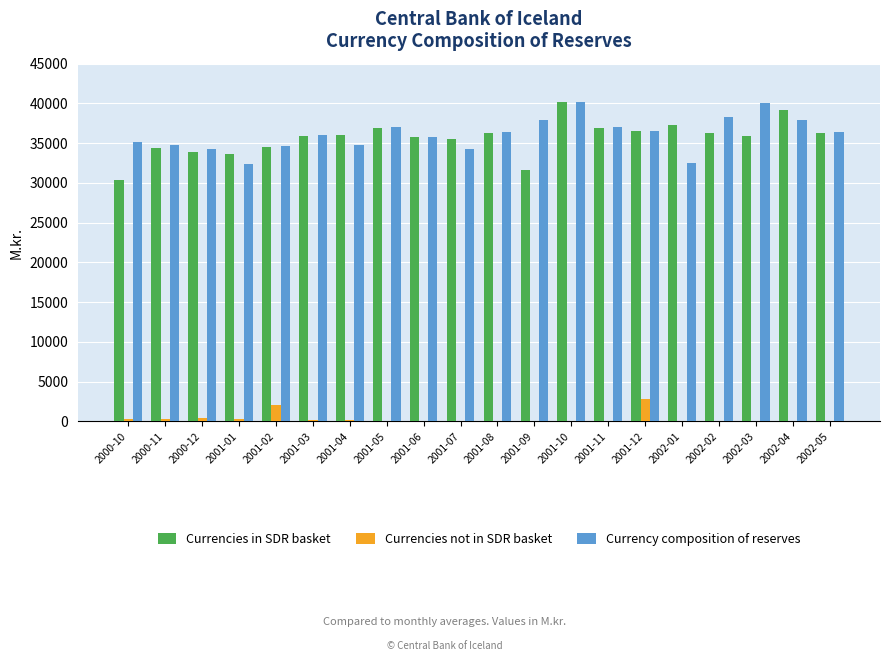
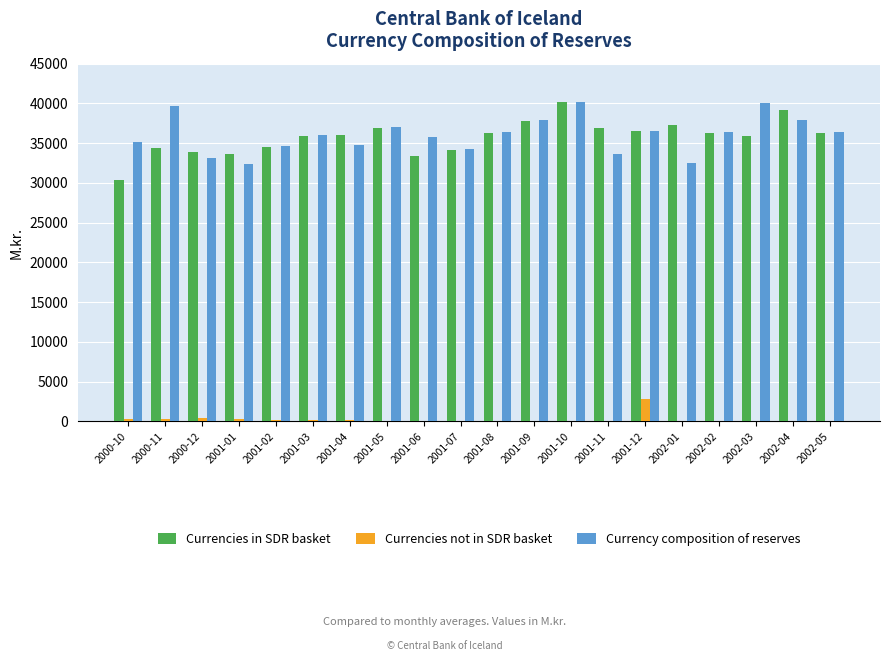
  {
    "Currencies in SDR basket": {
      "2000-10": 30000,
      "2000-11": 34000,
      "2000-12": 34000,
      "2001-01": 34000,
      "2001-02": 34000,
      "2001-03": 36000,
      "2001-04": 36000,
      "2001-05": 37000,
-     "2001-06": 36000,
-     "2001-07": 35000,
+     "2001-06": 33000,
+     "2001-07": 34000,
      "2001-08": 36000,
-     "2001-09": 32000,
+     "2001-09": 38000,
      "2001-10": 40000,
      "2001-11": 37000,
      "2001-12": 36000,
      "2002-01": 37000,
      "2002-02": 36000,
      "2002-03": 36000,
      "2002-04": 39000,
      "2002-05": 36000
    },
    "Currencies not in SDR basket": {
      "2000-10": 0,
      "2000-11": 0,
      "2000-12": 0,
      "2001-01": 0,
-     "2001-02": 2000,
+     "2001-02": 0,
      "2001-12": 3000
    },
    "Currency composition of reserves": {
      "2000-10": 35000,
-     "2000-11": 35000,
-     "2000-12": 34000,
+     "2000-11": 40000,
+     "2000-12": 33000,
      "2001-01": 32000,
      "2001-02": 35000,
      "2001-03": 36000,
      "2001-04": 35000,
      "2001-05": 37000,
      "2001-06": 36000,
      "2001-07": 34000,
      "2001-08": 36000,
      "2001-09": 38000,
      "2001-10": 40000,
-     "2001-11": 37000,
+     "2001-11": 34000,
      "2001-12": 37000,
      "2002-01": 32000,
-     "2002-02": 38000,
+     "2002-02": 36000,
      "2002-03": 40000,
      "2002-04": 38000,
      "2002-05": 36000
    }
  }
